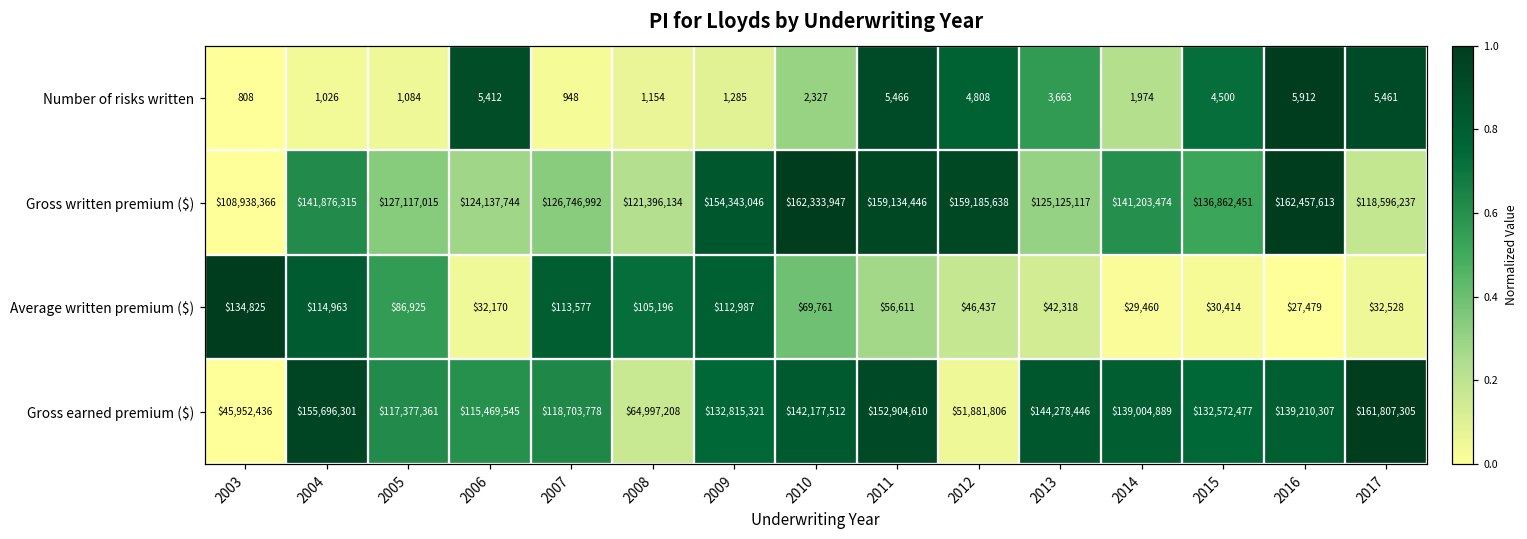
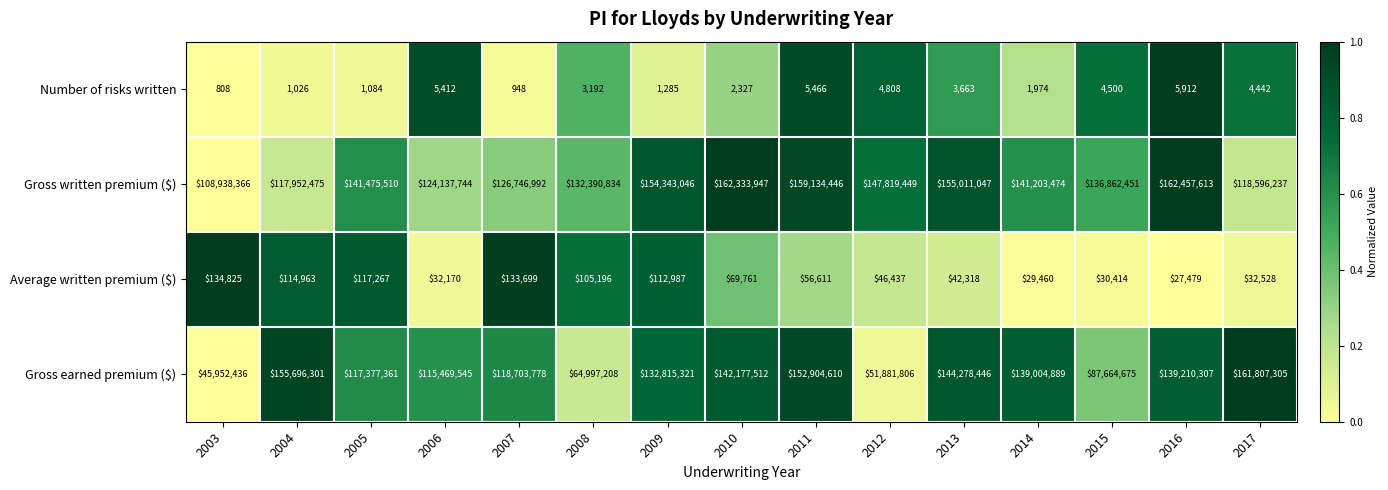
  {
    "Number of risks written": {
      "2003": "808",
      "2004": "1,026",
      "2005": "1,084",
      "2006": "5,412",
      "2007": "948",
-     "2008": "1,154",
+     "2008": "3,192",
      "2009": "1,285",
      "2010": "2,327",
      "2011": "5,466",
      "2012": "4,808",
      "2013": "3,663",
      "2014": "1,974",
      "2015": "4,500",
      "2016": "5,912",
-     "2017": "5,461"
+     "2017": "4,442"
    },
    "Gross written premium ($)": {
      "2003": "$108,938,366",
-     "2004": "$141,876,315",
-     "2005": "$127,117,015",
+     "2004": "$117,952,475",
+     "2005": "$141,475,510",
      "2006": "$124,137,744",
      "2007": "$126,746,992",
-     "2008": "$121,396,134",
+     "2008": "$132,390,834",
      "2009": "$154,343,046",
      "2010": "$162,333,947",
      "2011": "$159,134,446",
-     "2012": "$159,185,638",
-     "2013": "$125,125,117",
+     "2012": "$147,819,449",
+     "2013": "$155,011,047",
      "2014": "$141,203,474",
      "2015": "$136,862,451",
      "2016": "$162,457,613",
      "2017": "$118,596,237"
    },
    "Average written premium ($)": {
      "2003": "$134,825",
      "2004": "$114,963",
-     "2005": "$86,925",
+     "2005": "$117,267",
      "2006": "$32,170",
-     "2007": "$113,577",
+     "2007": "$133,699",
      "2008": "$105,196",
      "2009": "$112,987",
      "2010": "$69,761",
      "2011": "$56,611",
      "2012": "$46,437",
      "2013": "$42,318",
      "2014": "$29,460",
      "2015": "$30,414",
      "2016": "$27,479",
      "2017": "$32,528"
    },
    "Gross earned premium ($)": {
      "2003": "$45,952,436",
      "2004": "$155,696,301",
      "2005": "$117,377,361",
      "2006": "$115,469,545",
      "2007": "$118,703,778",
      "2008": "$64,997,208",
      "2009": "$132,815,321",
      "2010": "$142,177,512",
      "2011": "$152,904,610",
      "2012": "$51,881,806",
      "2013": "$144,278,446",
      "2014": "$139,004,889",
-     "2015": "$132,572,477",
+     "2015": "$87,664,675",
      "2016": "$139,210,307",
      "2017": "$161,807,305"
    }
  }
